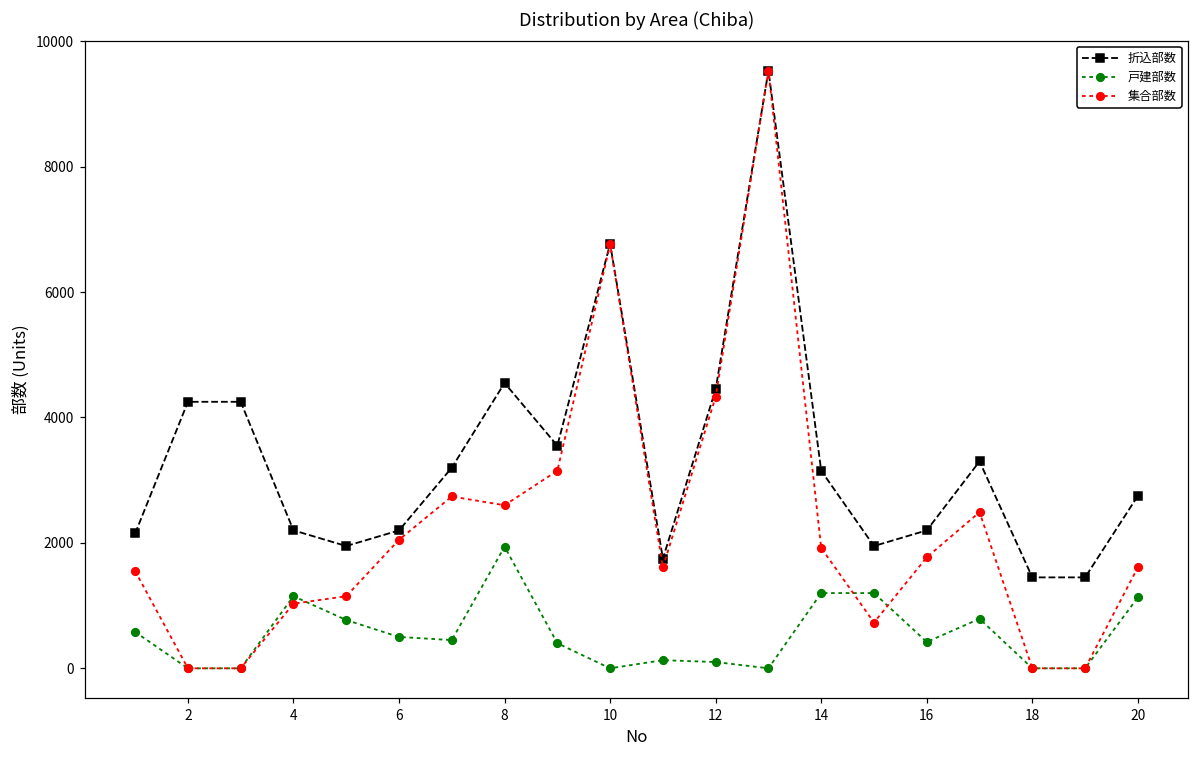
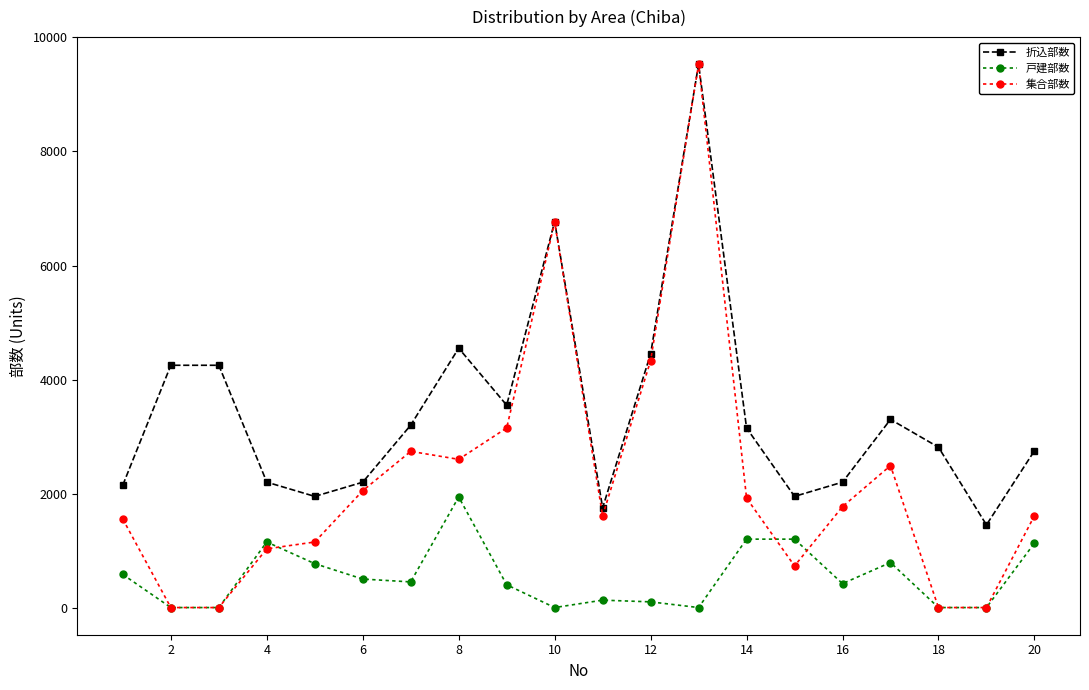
  {
    "折込部数": {
      "2": 4300,
      "4": 2200,
      "6": 2200,
      "8": 4600,
      "12": 4500,
      "14": 3200,
      "16": 2200,
-     "18": 1500,
+     "18": 2800,
      "20": 2800
    },
    "戸建部数": {
      "4": 1200,
      "6": 500,
      "8": 1900,
      "10": 0,
      "12": 100,
      "14": 1200,
      "16": 400,
      "20": 1100
    },
    "集合部数": {
      "4": 1000,
      "6": 2100,
      "8": 2600,
      "12": 4300,
      "14": 1900,
      "16": 1800,
      "20": 1600
    }
  }
